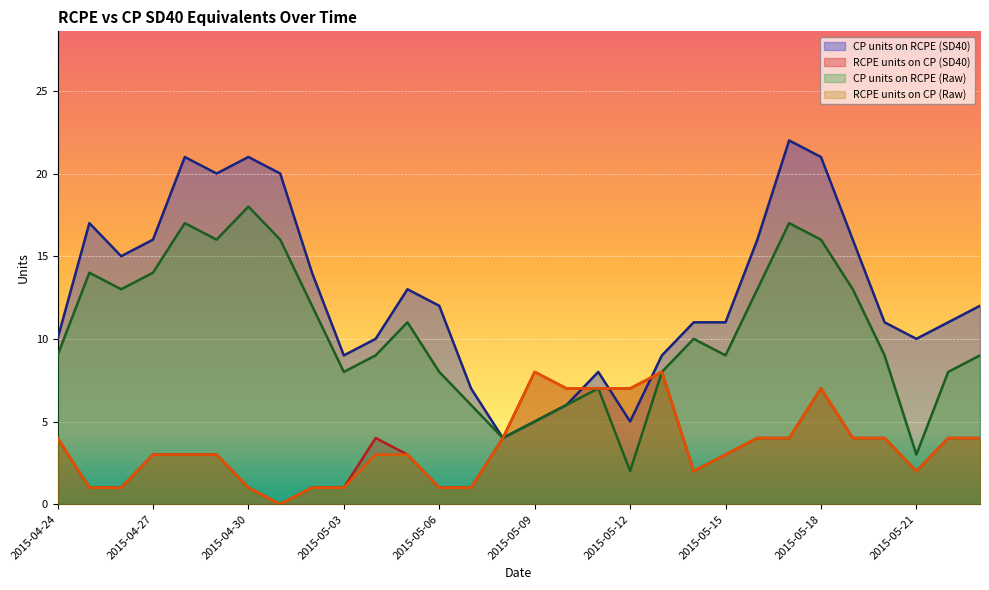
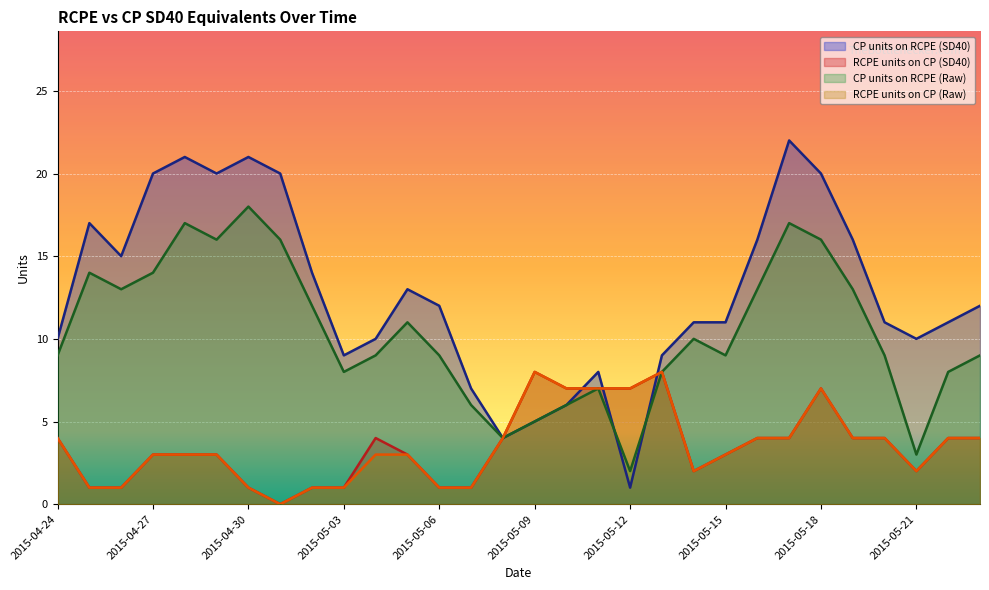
  {
    "CP units on RCPE (SD40)": {
      "2015-04-24": 10,
-     "2015-04-27": 16,
+     "2015-04-27": 20,
      "2015-04-30": 21,
      "2015-05-03": 9,
      "2015-05-06": 12,
-     "2015-05-12": 5,
+     "2015-05-12": 1,
      "2015-05-15": 11,
-     "2015-05-18": 21,
+     "2015-05-18": 20,
      "2015-05-21": 10
    },
    "CP units on RCPE (Raw)": {
      "2015-04-24": 9,
      "2015-04-27": 14,
      "2015-04-30": 18,
      "2015-05-03": 8,
-     "2015-05-06": 8,
+     "2015-05-06": 9,
      "2015-05-12": 2,
      "2015-05-15": 9,
      "2015-05-18": 16,
      "2015-05-21": 3
    }
  }
